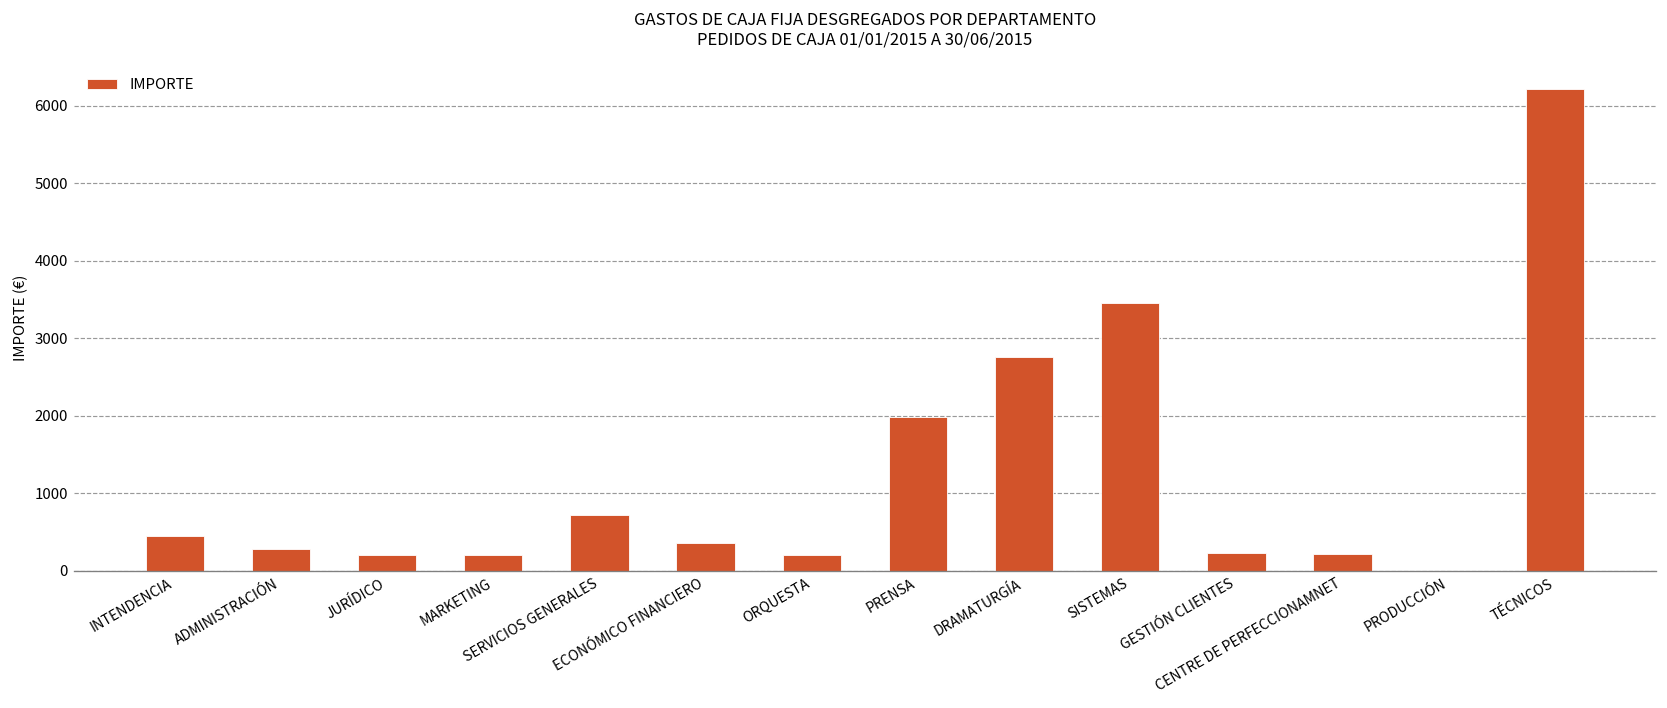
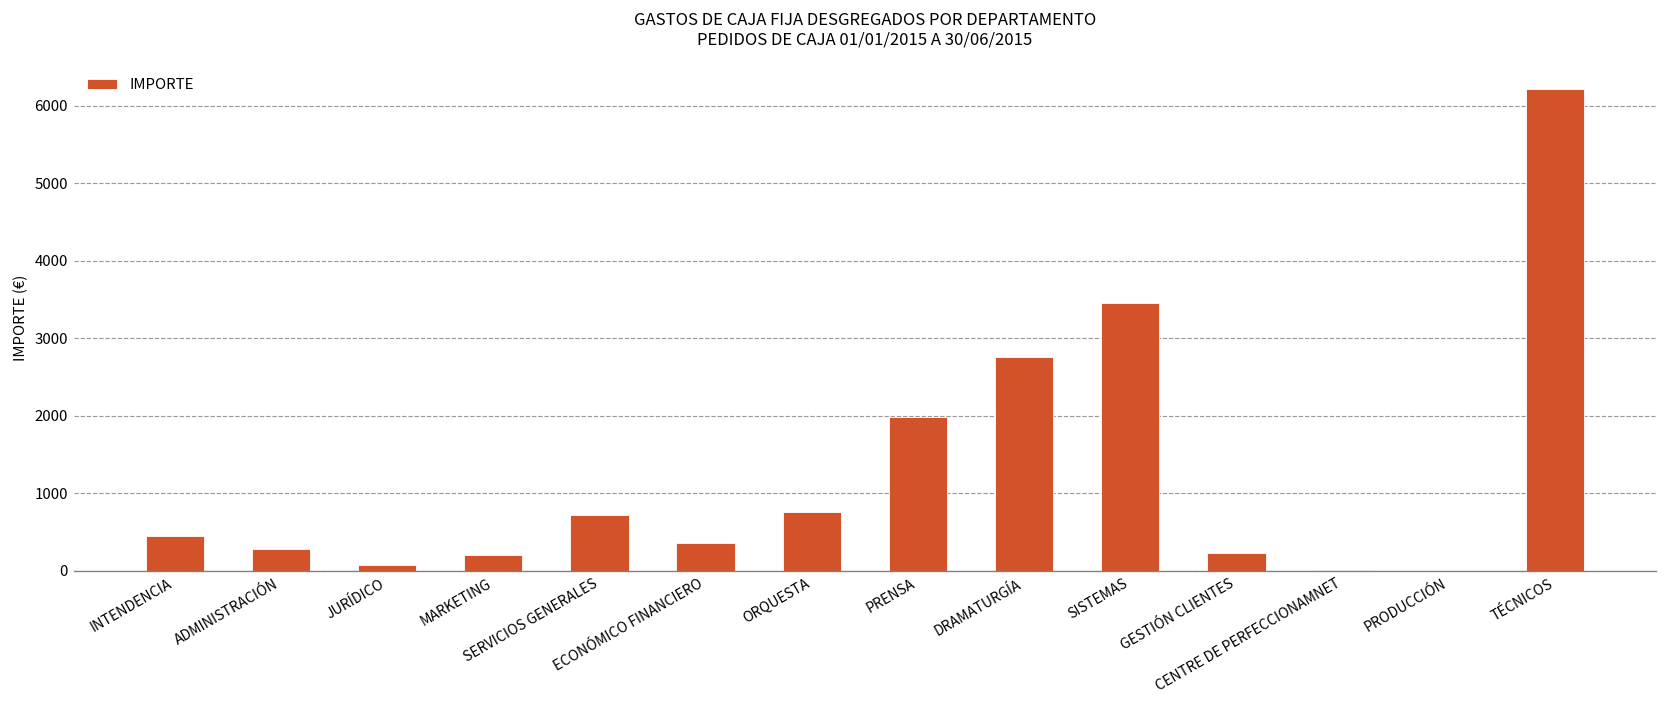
  {
    "INTENDENCIA": 500,
    "ADMINISTRACIÓN": 300,
-   "JURÍDICO": 200,
+   "JURÍDICO": 100,
    "MARKETING": 200,
    "SERVICIOS GENERALES": 700,
    "ECONÓMICO FINANCIERO": 400,
-   "ORQUESTA": 200,
+   "ORQUESTA": 800,
    "PRENSA": 2000,
    "DRAMATURGÍA": 2800,
    "SISTEMAS": 3400,
    "GESTIÓN CLIENTES": 200,
-   "CENTRE DE PERFECCIONAMNET": 200,
+   "CENTRE DE PERFECCIONAMNET": 0,
    "TÉCNICOS": 6200
  }
